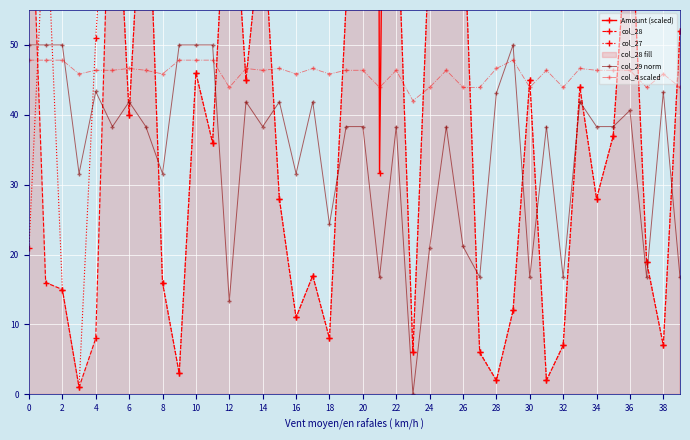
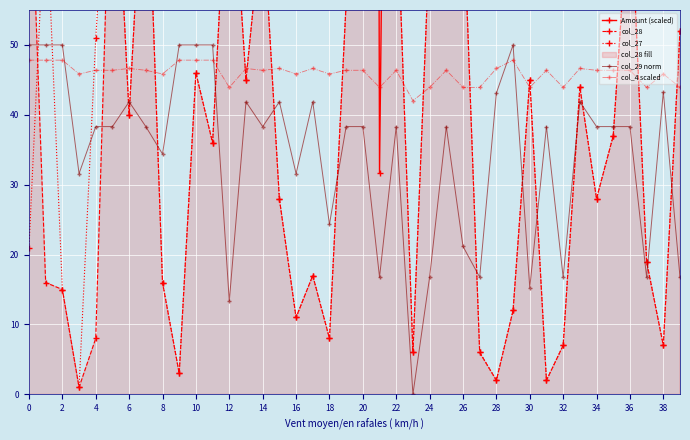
  {
    "col_29 norm": {
      "0": 50,
      "2": 50,
-     "4": 43,
+     "4": 38,
      "6": 42,
-     "8": 32,
+     "8": 34,
      "10": 50,
      "12": 13,
      "14": 38,
      "16": 32,
      "18": 24,
      "20": 38,
      "22": 38,
-     "24": 21,
+     "24": 17,
      "26": 21,
      "28": 43,
-     "30": 17,
+     "30": 15,
      "32": 17,
      "34": 38,
-     "36": 41,
+     "36": 38,
      "38": 43
    }
  }
